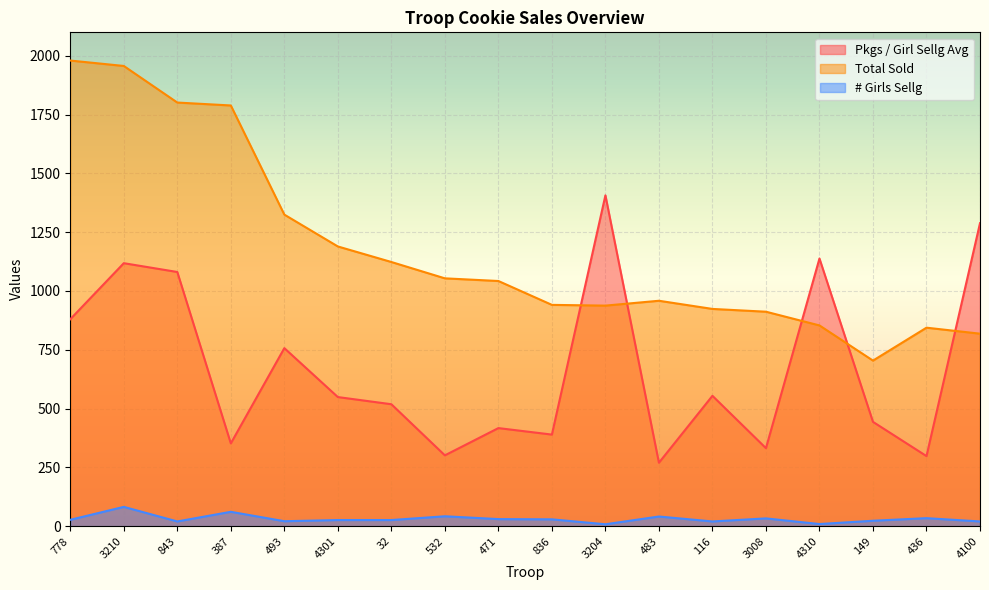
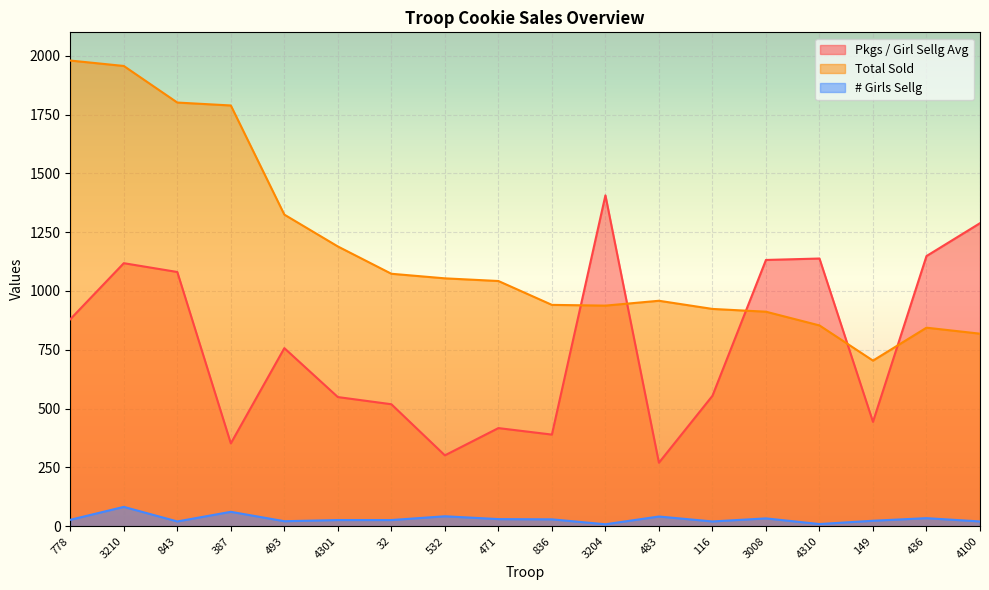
  {
    "Pkgs / Girl Sellg Avg": {
      "778": 880,
      "3210": 1120,
      "843": 1080,
      "387": 350,
      "493": 760,
      "4301": 550,
      "32": 520,
      "532": 300,
      "471": 420,
      "836": 390,
      "3204": 1410,
      "483": 270,
      "116": 550,
-     "3008": 330,
+     "3008": 1130,
      "4310": 1140,
      "149": 440,
-     "436": 300,
+     "436": 1150,
      "4100": 1290
    },
    "Total Sold": {
      "778": 1980,
      "3210": 1960,
      "843": 1800,
      "387": 1790,
      "493": 1320,
      "4301": 1190,
-     "32": 1120,
+     "32": 1070,
      "532": 1050,
      "471": 1040,
      "836": 940,
      "3204": 940,
      "483": 960,
      "116": 920,
      "3008": 910,
      "4310": 850,
      "149": 700,
      "436": 840,
      "4100": 820
    },
    "# Girls Sellg": {
      "778": 30,
      "3210": 80,
      "843": 20,
      "387": 60,
      "493": 20,
      "4301": 30,
      "32": 30,
      "532": 40,
      "471": 30,
      "836": 30,
      "3204": 10,
      "483": 40,
      "116": 20,
      "3008": 30,
      "4310": 10,
      "149": 20,
      "436": 30,
      "4100": 20
    }
  }
